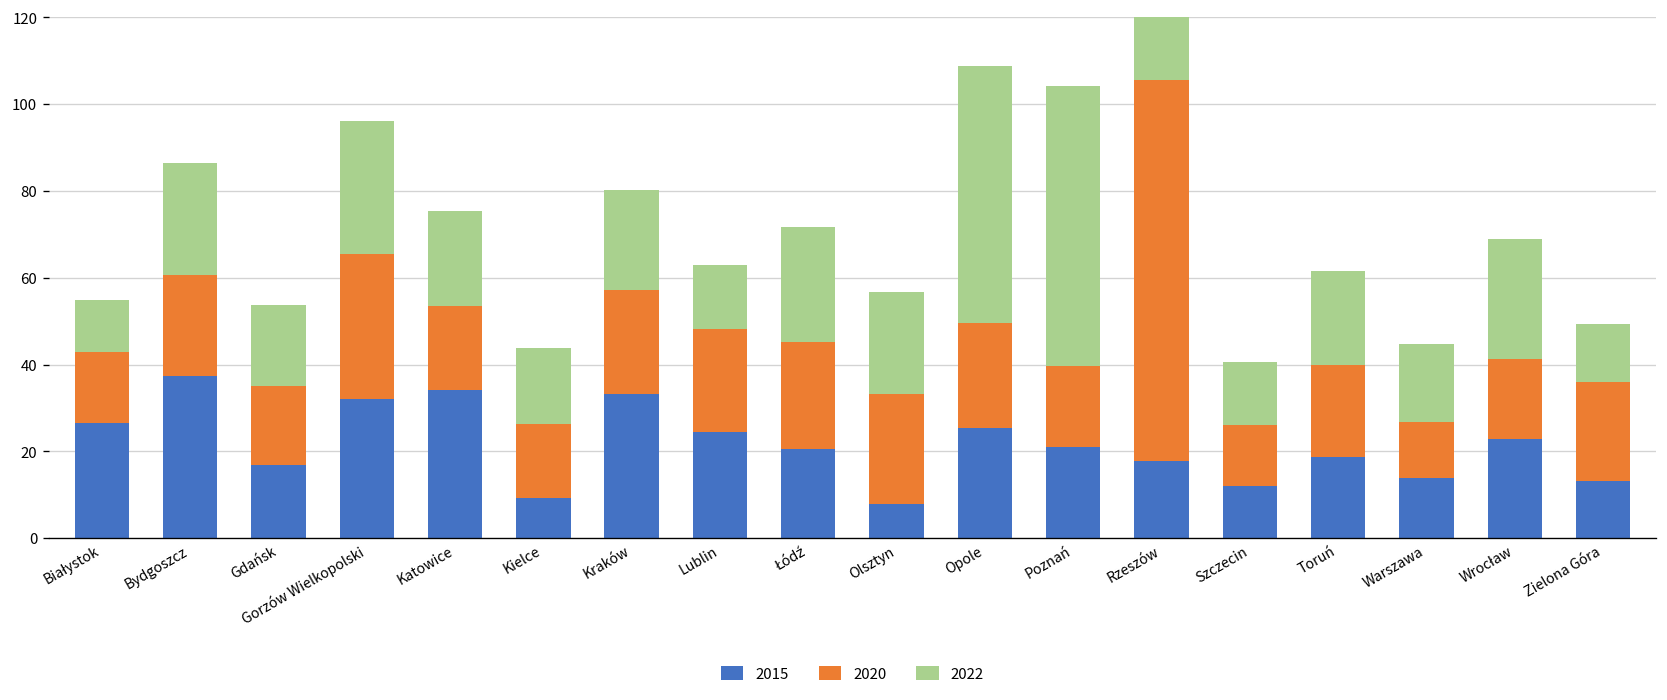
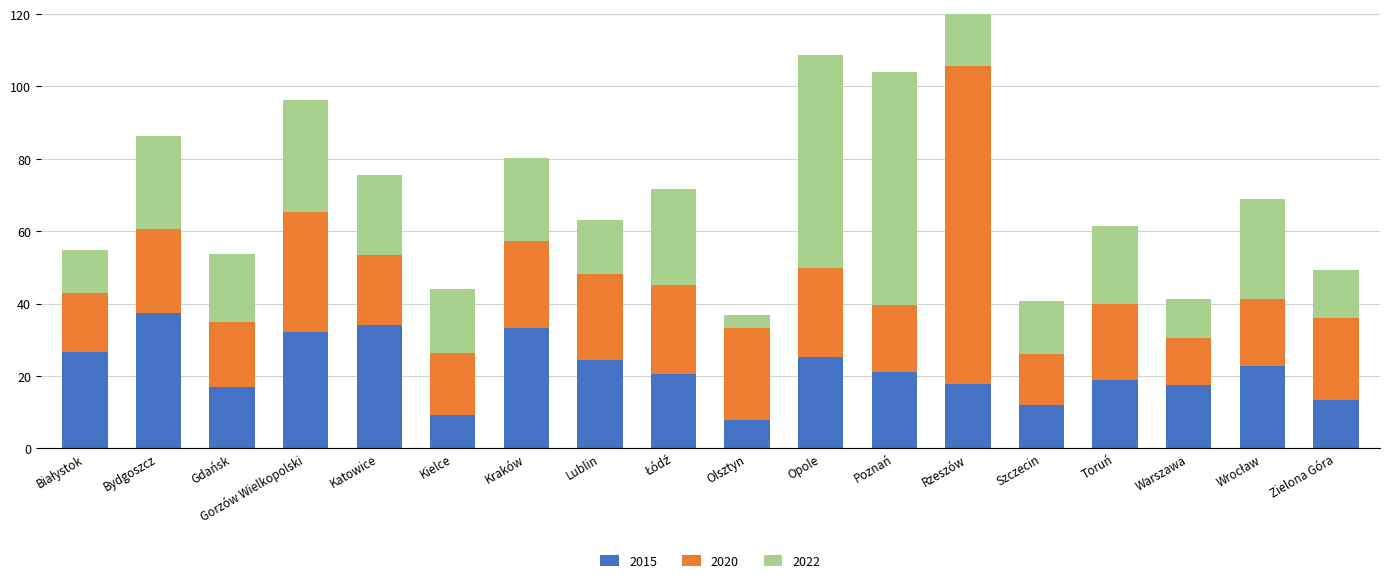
  {
    "2015": {
      "Białystok": 27,
      "Bydgoszcz": 37,
      "Gdańsk": 17,
      "Gorzów Wielkopolski": 32,
      "Katowice": 34,
      "Kielce": 9,
      "Kraków": 33,
      "Lublin": 25,
      "Łódź": 21,
      "Olsztyn": 8,
      "Opole": 25,
      "Poznań": 21,
      "Rzeszów": 18,
      "Szczecin": 12,
      "Toruń": 19,
-     "Warszawa": 14,
+     "Warszawa": 17,
      "Wrocław": 23,
      "Zielona Góra": 13
    },
    "2020": {
      "Białystok": 17,
      "Bydgoszcz": 23,
      "Gdańsk": 18,
      "Gorzów Wielkopolski": 33,
      "Katowice": 19,
      "Kielce": 17,
      "Kraków": 24,
      "Lublin": 24,
      "Łódź": 25,
      "Olsztyn": 25,
      "Opole": 24,
      "Poznań": 19,
      "Rzeszów": 88,
      "Szczecin": 14,
      "Toruń": 21,
      "Warszawa": 13,
      "Wrocław": 19,
      "Zielona Góra": 23
    },
    "2022": {
      "Białystok": 12,
      "Bydgoszcz": 26,
      "Gdańsk": 19,
      "Gorzów Wielkopolski": 31,
      "Katowice": 22,
      "Kielce": 18,
      "Kraków": 23,
      "Lublin": 15,
      "Łódź": 27,
-     "Olsztyn": 23,
+     "Olsztyn": 3,
      "Opole": 59,
      "Poznań": 64,
      "Szczecin": 15,
      "Toruń": 22,
-     "Warszawa": 18,
+     "Warszawa": 11,
      "Wrocław": 28,
      "Zielona Góra": 13
    }
  }
